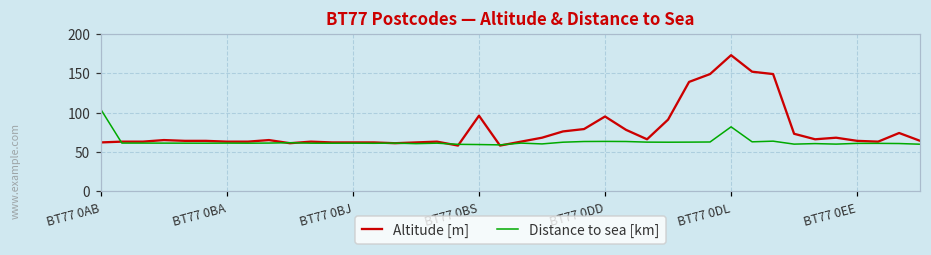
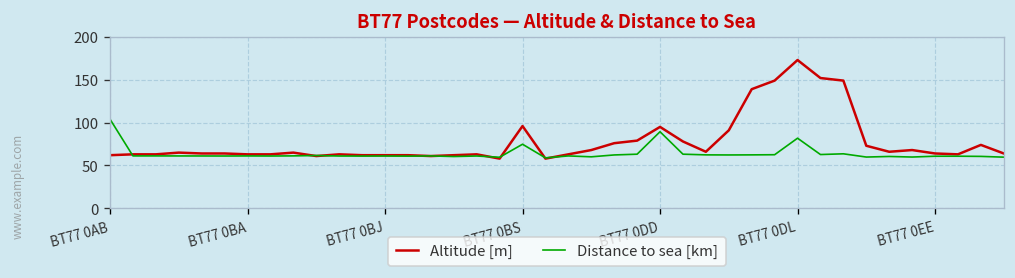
  {
    "Altitude [m]": {
      "BT77 0AB": 60,
      "BT77 0BS": 100,
      "BT77 0DD": 100,
      "BT77 0DL": 170
    },
    "Distance to sea [km]": {
      "BT77 0AB": 100,
-     "BT77 0BS": 60,
-     "BT77 0DD": 60,
+     "BT77 0BS": 70,
+     "BT77 0DD": 90,
      "BT77 0DL": 80
    }
  }
